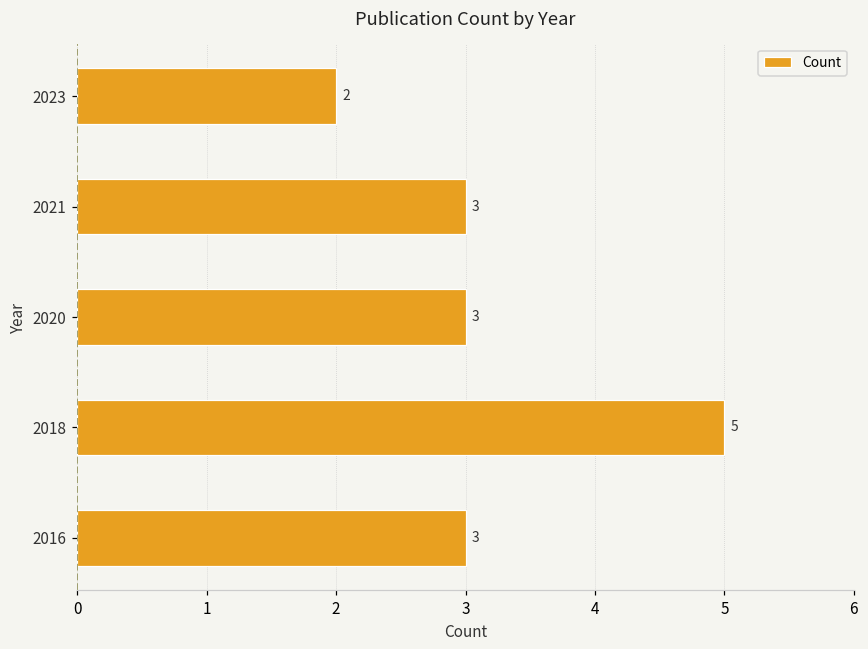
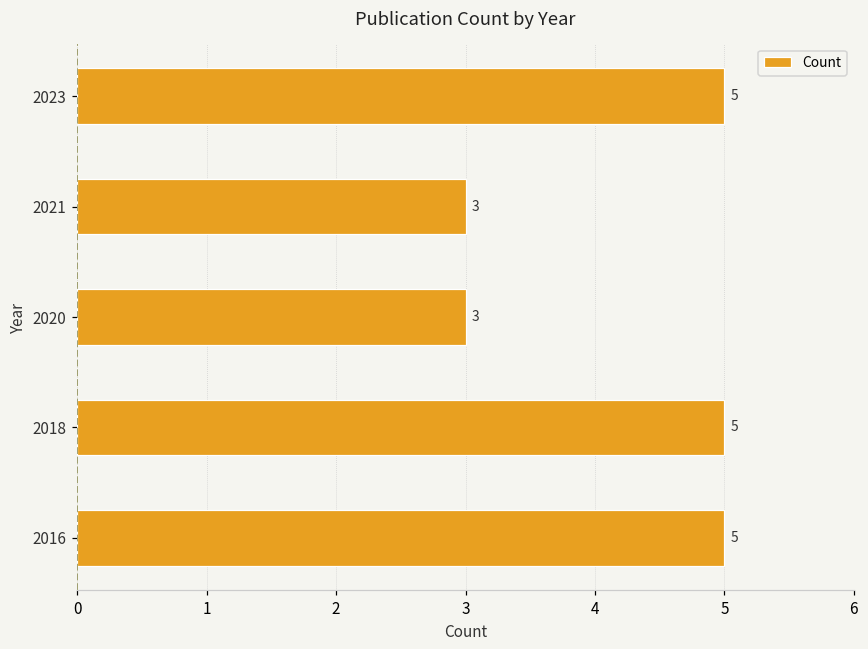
  {
-   "2023": 2,
+   "2023": 5,
    "2021": 3,
    "2020": 3,
    "2018": 5,
-   "2016": 3
+   "2016": 5
  }
